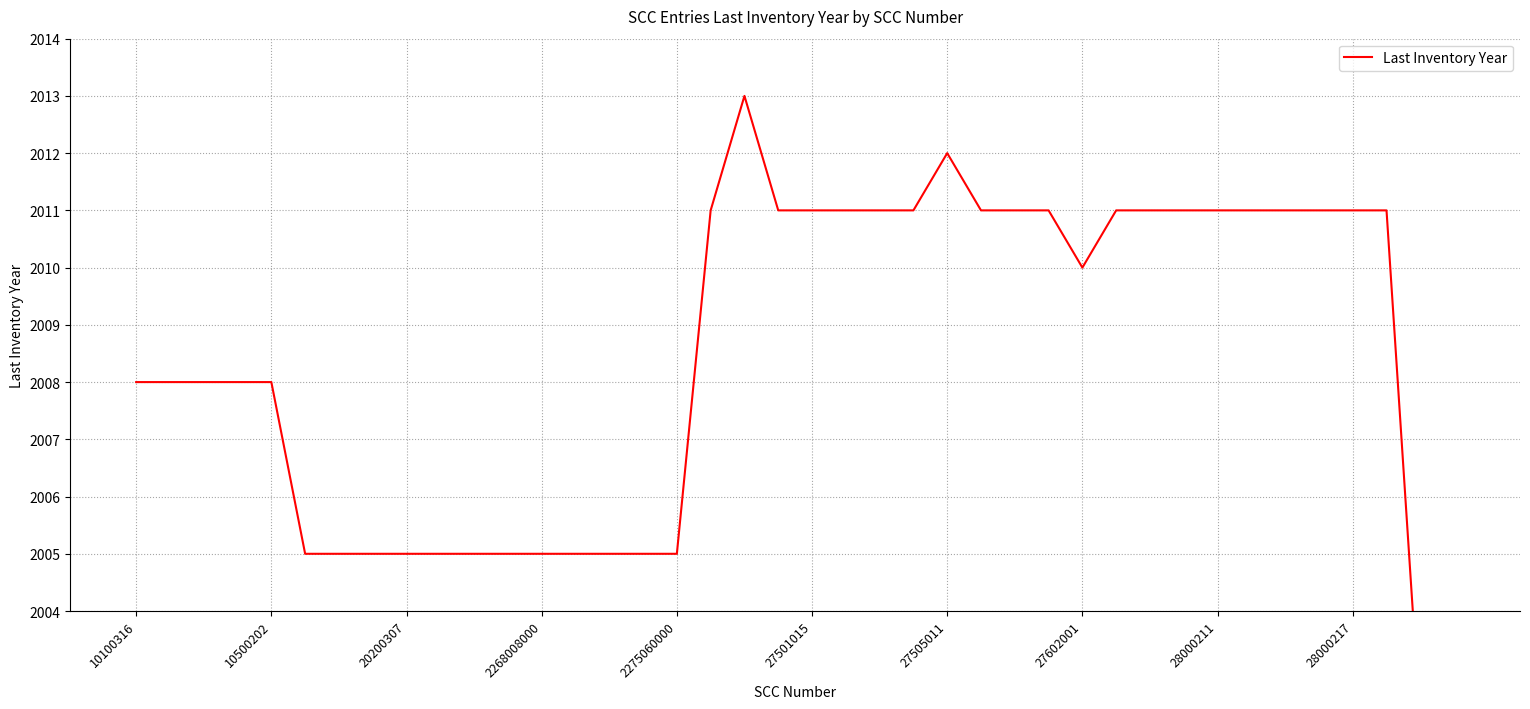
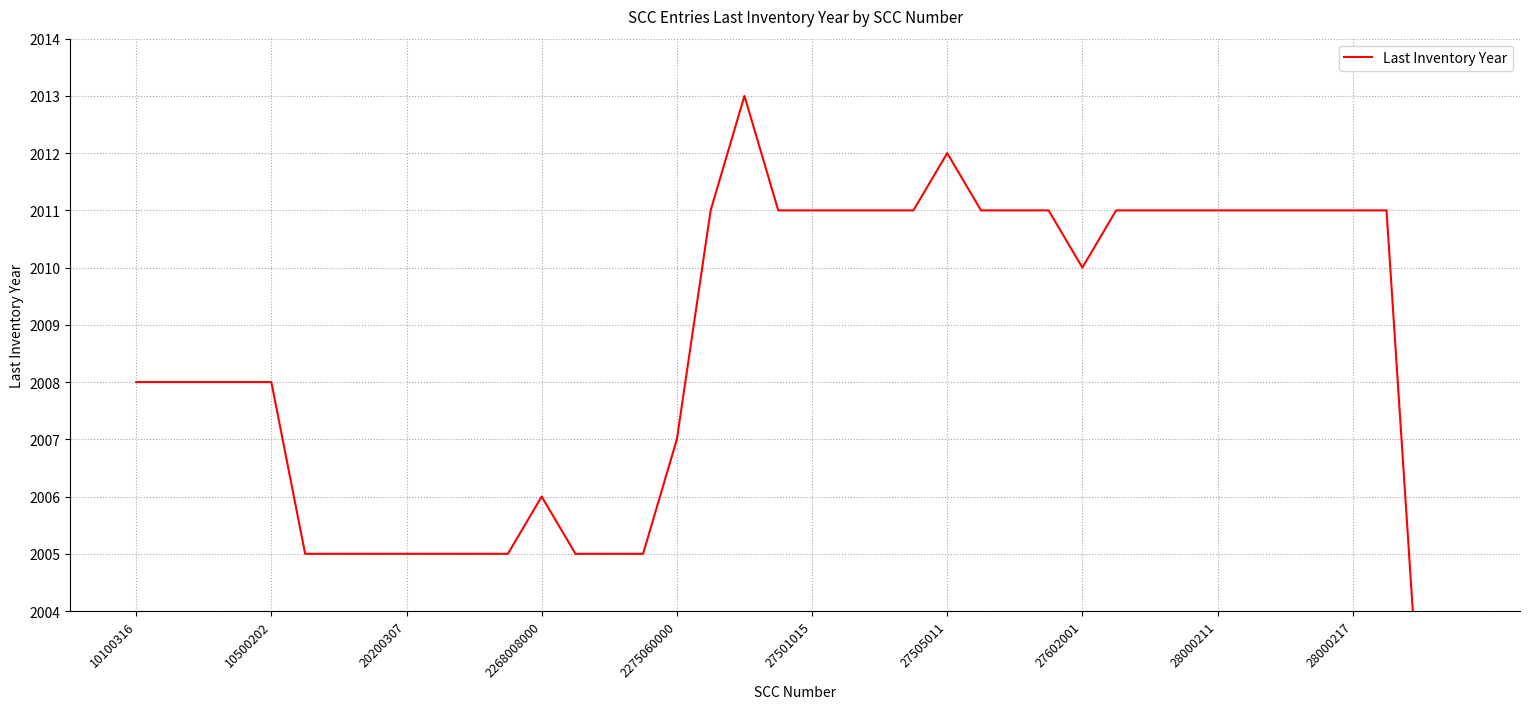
  {
    "10100316": 2008,
    "10500202": 2008,
    "20200307": 2005,
-   "2268008000": 2005,
-   "2275060000": 2005,
+   "2268008000": 2006,
+   "2275060000": 2007,
    "27501015": 2011,
    "27505011": 2012,
    "27602001": 2010,
    "28000211": 2011,
    "28000217": 2011
  }
